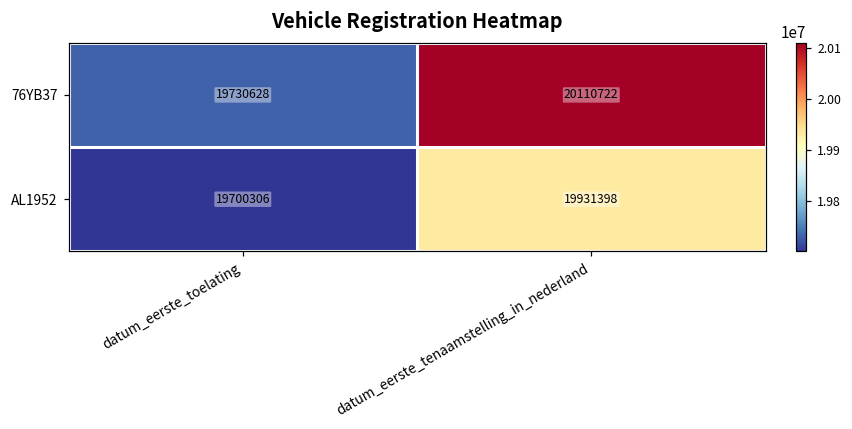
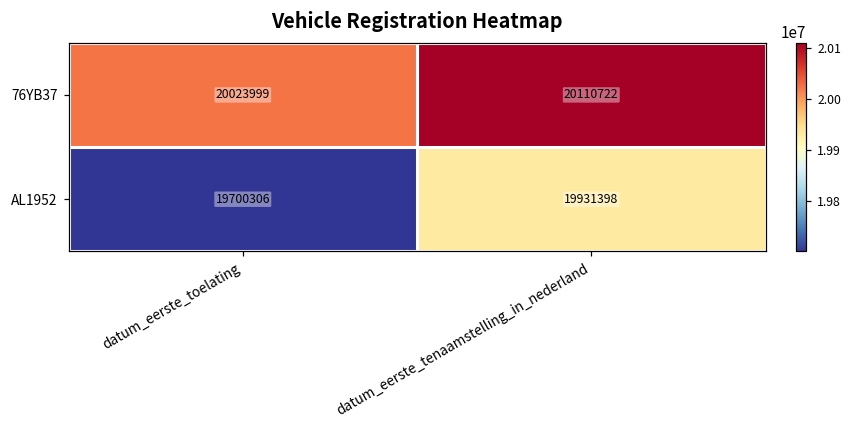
  {
    "76YB37": {
-     "datum_eerste_toelating": 19730628
+     "datum_eerste_toelating": 20023999
    }
  }
